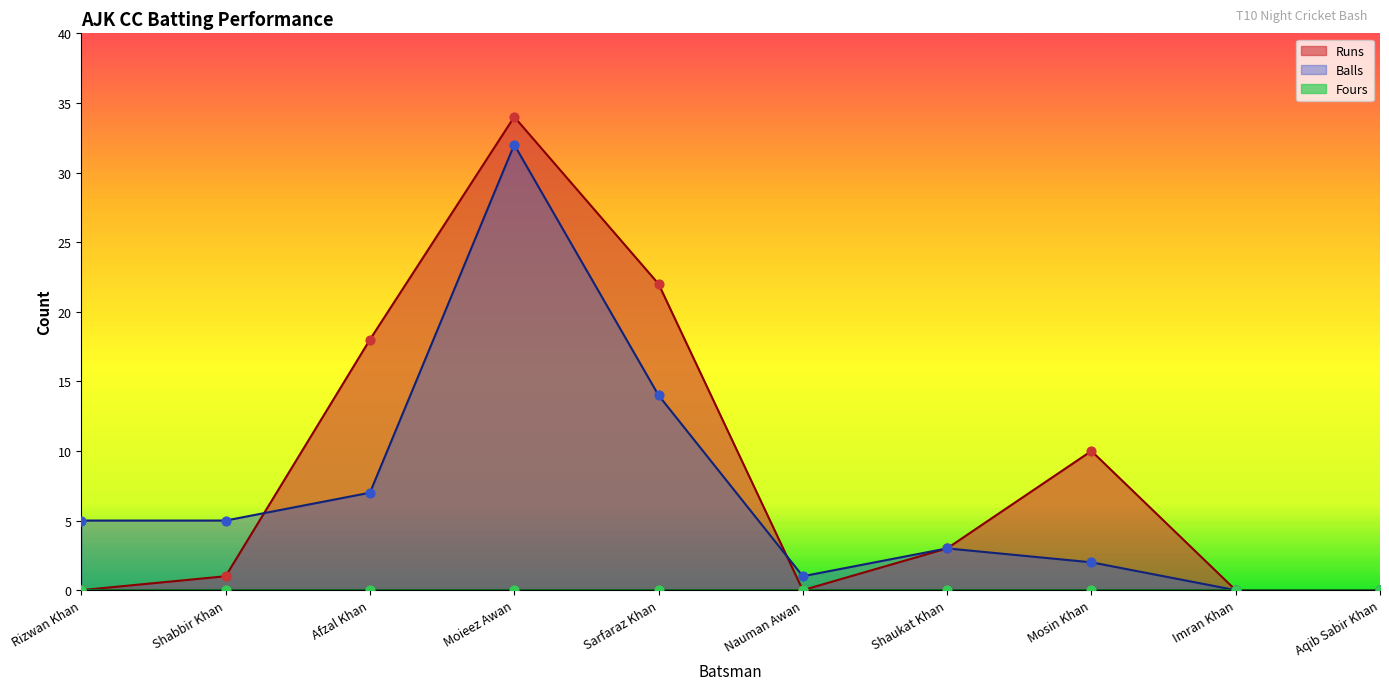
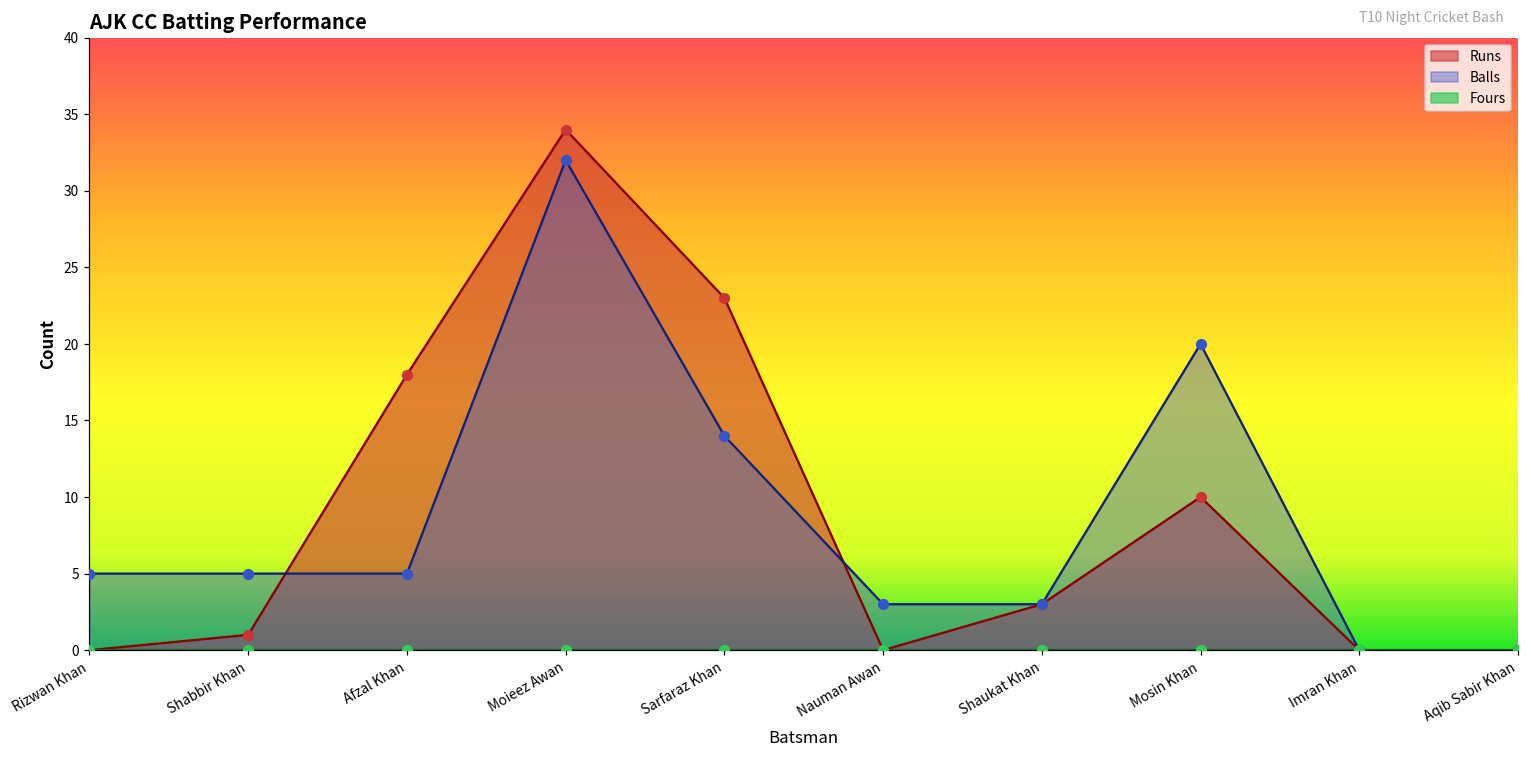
  {
    "Runs": {
      "Shabbir Khan": 1,
      "Afzal Khan": 18,
      "Moieez Awan": 34,
-     "Sarfaraz Khan": 22,
+     "Sarfaraz Khan": 23,
      "Mosin Khan": 10
    },
    "Balls": {
      "Rizwan Khan": 5,
      "Shabbir Khan": 5,
-     "Afzal Khan": 7,
+     "Afzal Khan": 5,
      "Moieez Awan": 32,
      "Sarfaraz Khan": 14,
-     "Nauman Awan": 1,
-     "Mosin Khan": 2
+     "Nauman Awan": 3,
+     "Mosin Khan": 20
    },
    "Fours": {
      "Shabbir Khan": 0,
      "Afzal Khan": 0,
      "Moieez Awan": 0,
      "Sarfaraz Khan": 0,
      "Shaukat Khan": 0,
      "Mosin Khan": 0
    }
  }
